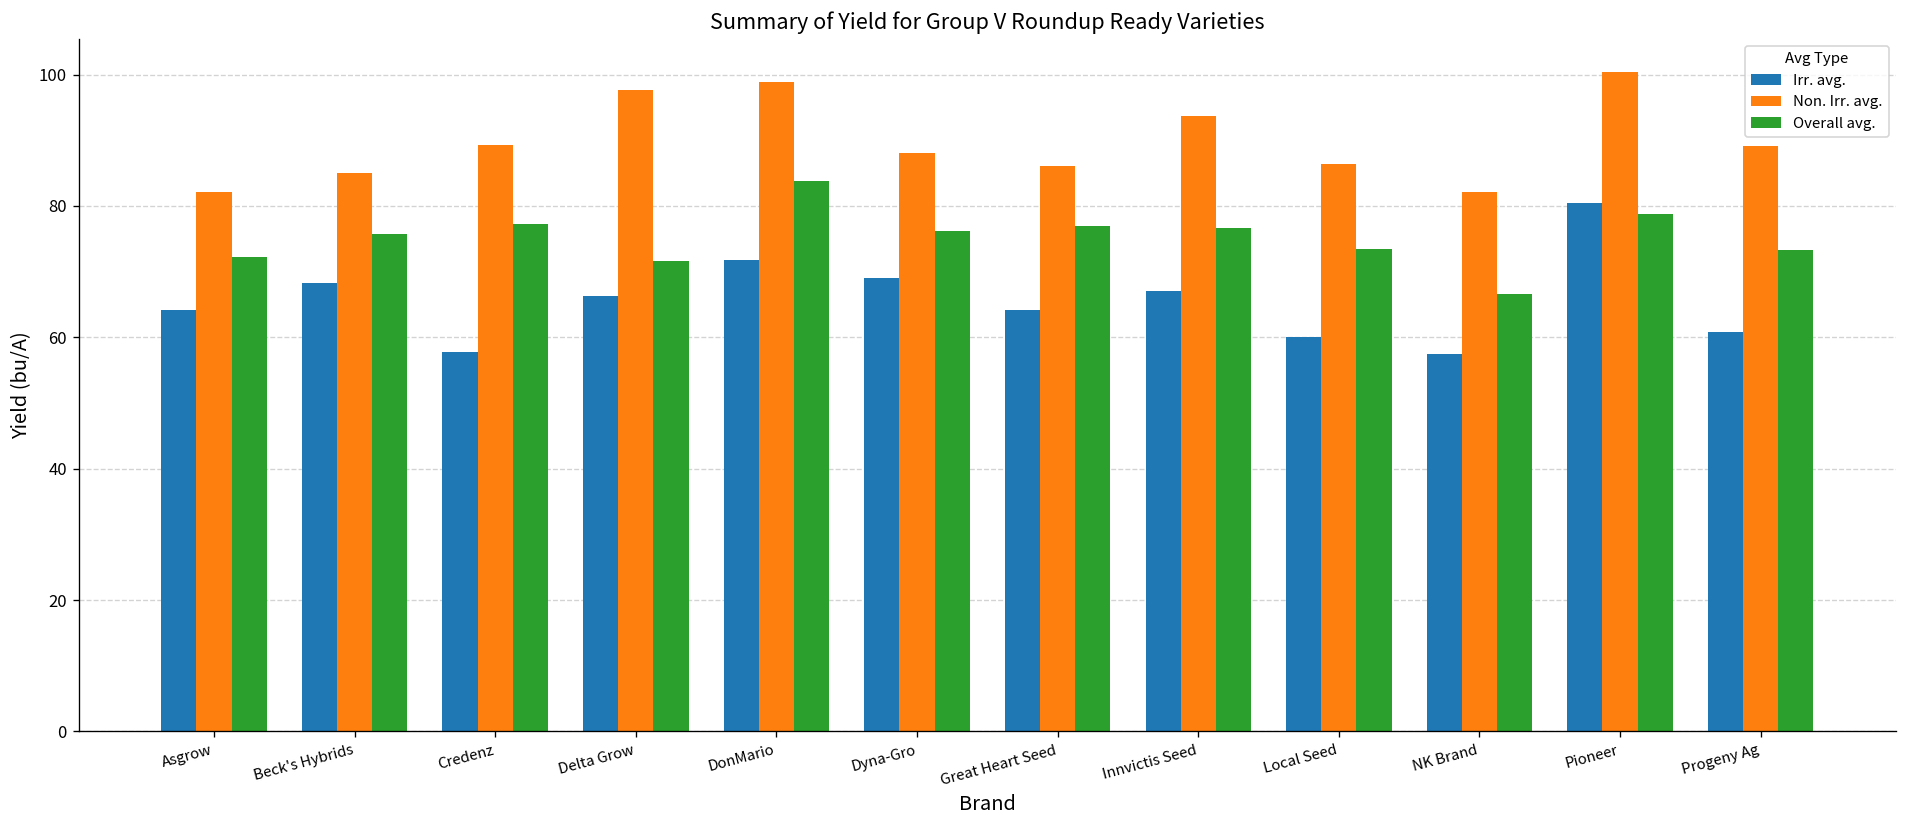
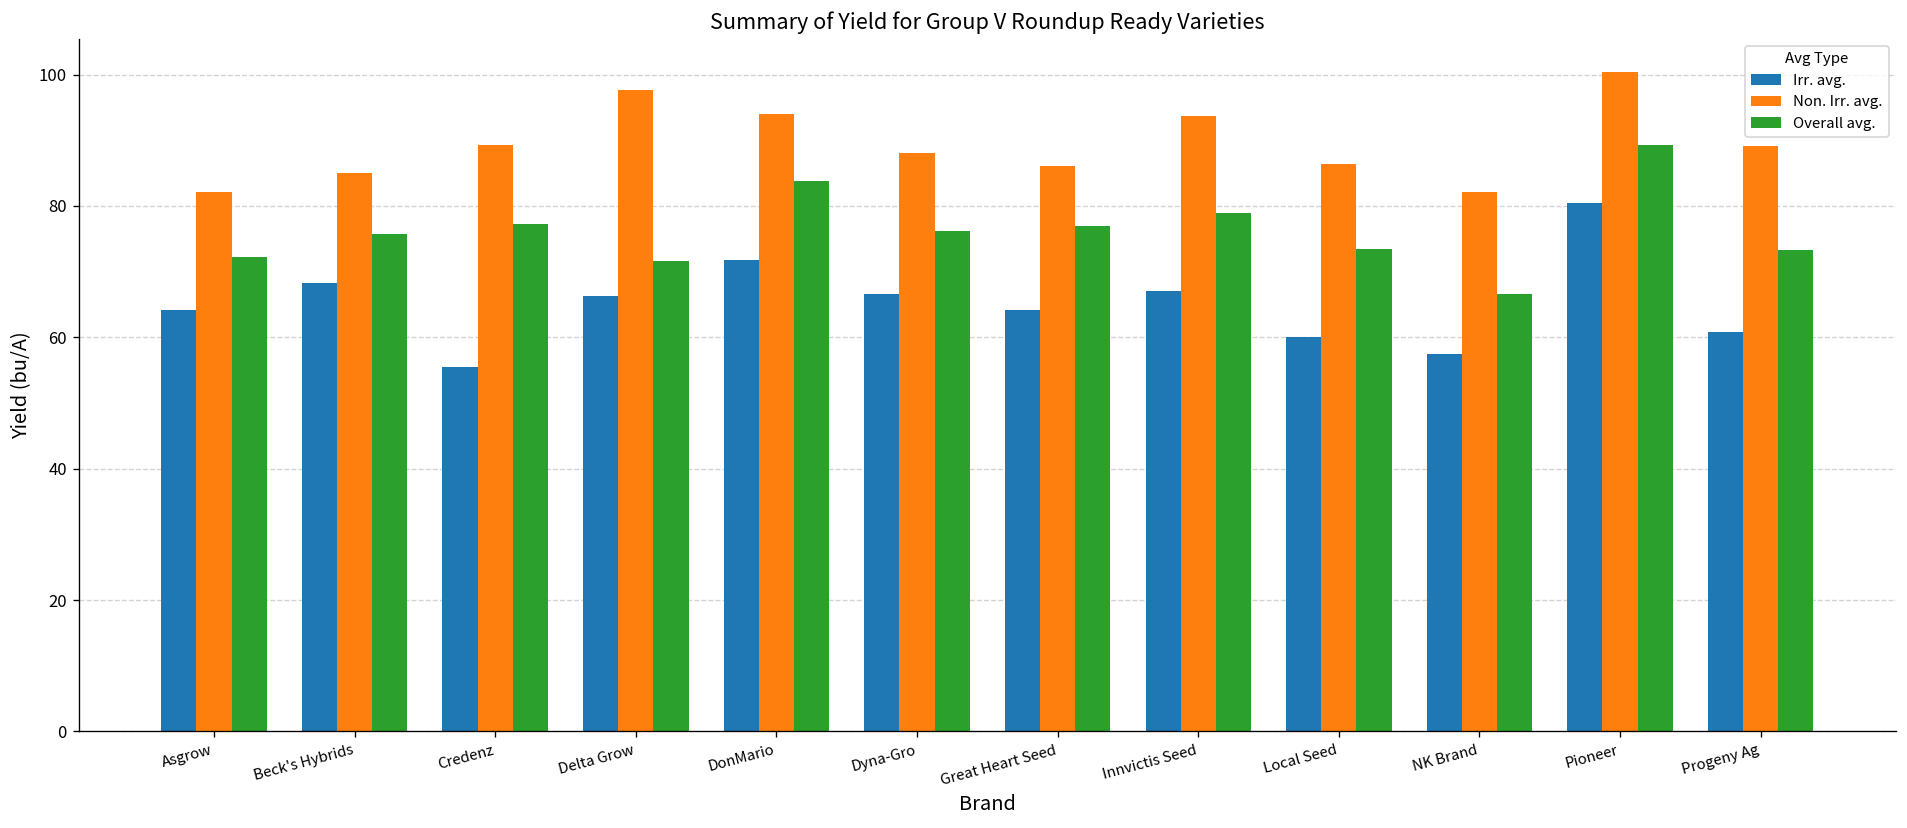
  {
    "Irr. avg.": {
      "Asgrow": 64,
      "Beck's Hybrids": 68,
-     "Credenz": 58,
+     "Credenz": 56,
      "Delta Grow": 66,
      "DonMario": 72,
-     "Dyna-Gro": 69,
+     "Dyna-Gro": 67,
      "Great Heart Seed": 64,
      "Innvictis Seed": 67,
      "Local Seed": 60,
      "NK Brand": 57,
      "Pioneer": 81,
      "Progeny Ag": 61
    },
    "Non. Irr. avg.": {
      "Asgrow": 82,
      "Beck's Hybrids": 85,
      "Credenz": 89,
      "Delta Grow": 98,
-     "DonMario": 99,
+     "DonMario": 94,
      "Dyna-Gro": 88,
      "Great Heart Seed": 86,
      "Innvictis Seed": 94,
      "Local Seed": 86,
      "NK Brand": 82,
      "Pioneer": 100,
      "Progeny Ag": 89
    },
    "Overall avg.": {
      "Asgrow": 72,
      "Beck's Hybrids": 76,
      "Credenz": 77,
      "Delta Grow": 72,
      "DonMario": 84,
      "Dyna-Gro": 76,
      "Great Heart Seed": 77,
-     "Innvictis Seed": 77,
+     "Innvictis Seed": 79,
      "Local Seed": 73,
      "NK Brand": 67,
-     "Pioneer": 79,
+     "Pioneer": 89,
      "Progeny Ag": 73
    }
  }
